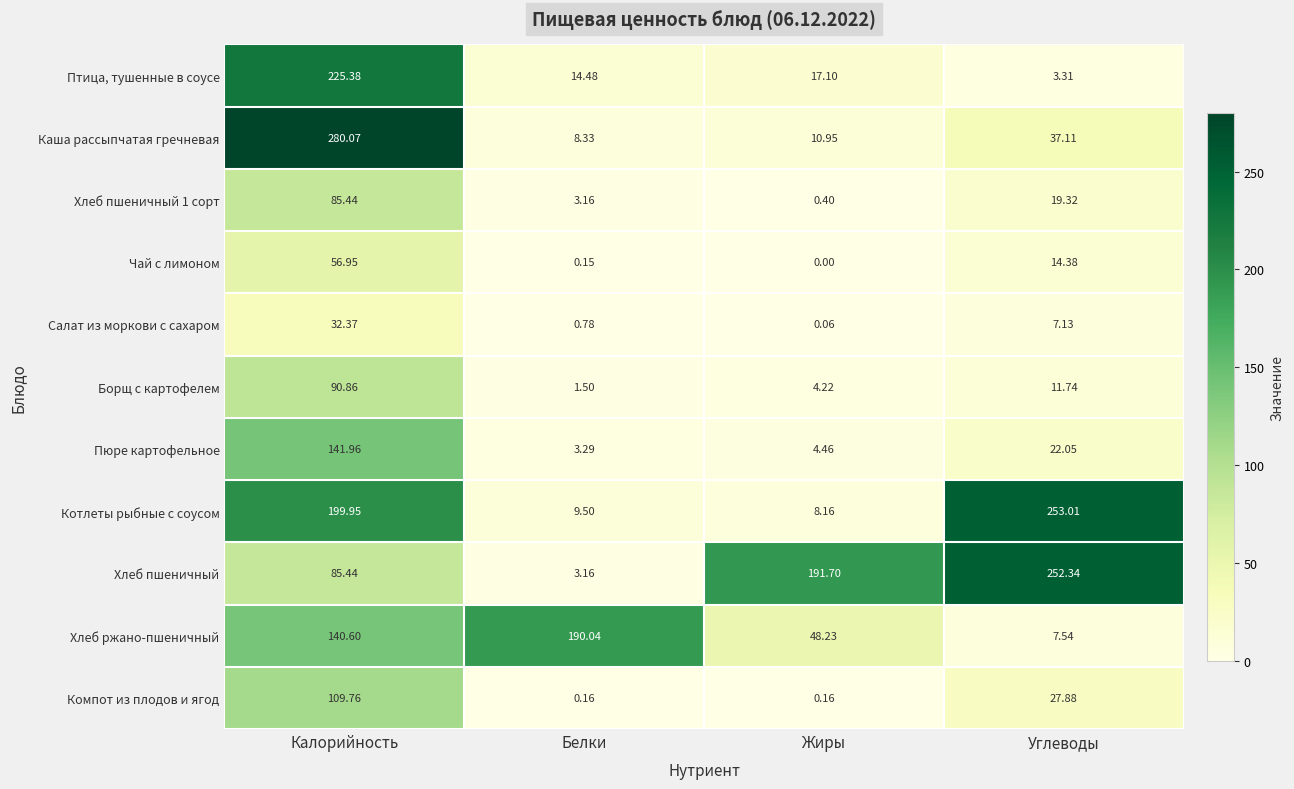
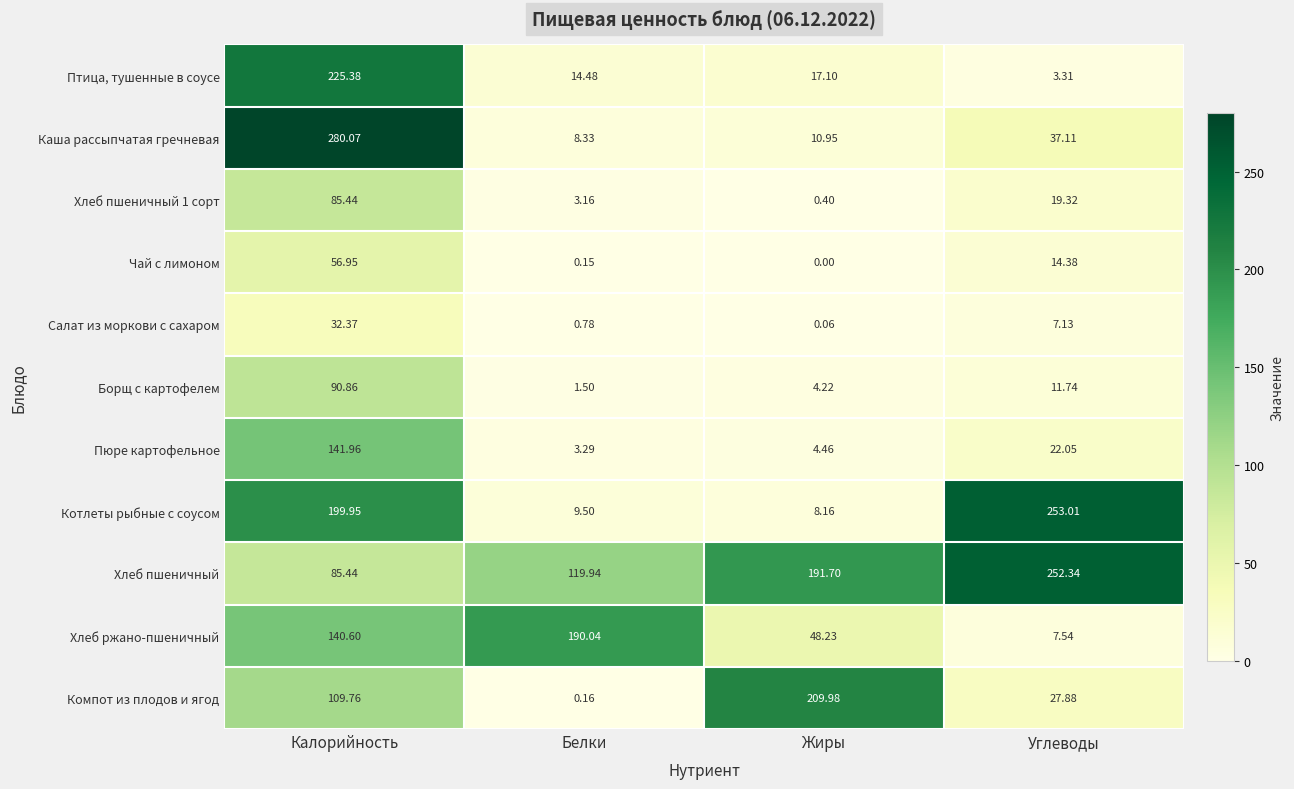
  {
    "Птица, тушенные в соусе": {
      "Калорийность": 225.38,
      "Белки": 14.48,
      "Жиры": 17.10,
      "Углеводы": 3.31
    },
    "Каша рассыпчатая гречневая": {
      "Калорийность": 280.07,
      "Белки": 8.33,
      "Жиры": 10.95,
      "Углеводы": 37.11
    },
    "Хлеб пшеничный 1 сорт": {
      "Калорийность": 85.44,
      "Белки": 3.16,
      "Жиры": 0.40,
      "Углеводы": 19.32
    },
    "Чай с лимоном": {
      "Калорийность": 56.95,
      "Белки": 0.15,
      "Жиры": 0.00,
      "Углеводы": 14.38
    },
    "Салат из моркови с сахаром": {
      "Калорийность": 32.37,
      "Белки": 0.78,
      "Жиры": 0.06,
      "Углеводы": 7.13
    },
    "Борщ с картофелем": {
      "Калорийность": 90.86,
      "Белки": 1.50,
      "Жиры": 4.22,
      "Углеводы": 11.74
    },
    "Пюре картофельное": {
      "Калорийность": 141.96,
      "Белки": 3.29,
      "Жиры": 4.46,
      "Углеводы": 22.05
    },
    "Котлеты рыбные с соусом": {
      "Калорийность": 199.95,
      "Белки": 9.50,
      "Жиры": 8.16,
      "Углеводы": 253.01
    },
    "Хлеб пшеничный": {
      "Калорийность": 85.44,
-     "Белки": 3.16,
+     "Белки": 119.94,
      "Жиры": 191.70,
      "Углеводы": 252.34
    },
    "Хлеб ржано-пшеничный": {
      "Калорийность": 140.60,
      "Белки": 190.04,
      "Жиры": 48.23,
      "Углеводы": 7.54
    },
    "Компот из плодов и ягод": {
      "Калорийность": 109.76,
      "Белки": 0.16,
-     "Жиры": 0.16,
+     "Жиры": 209.98,
      "Углеводы": 27.88
    }
  }
